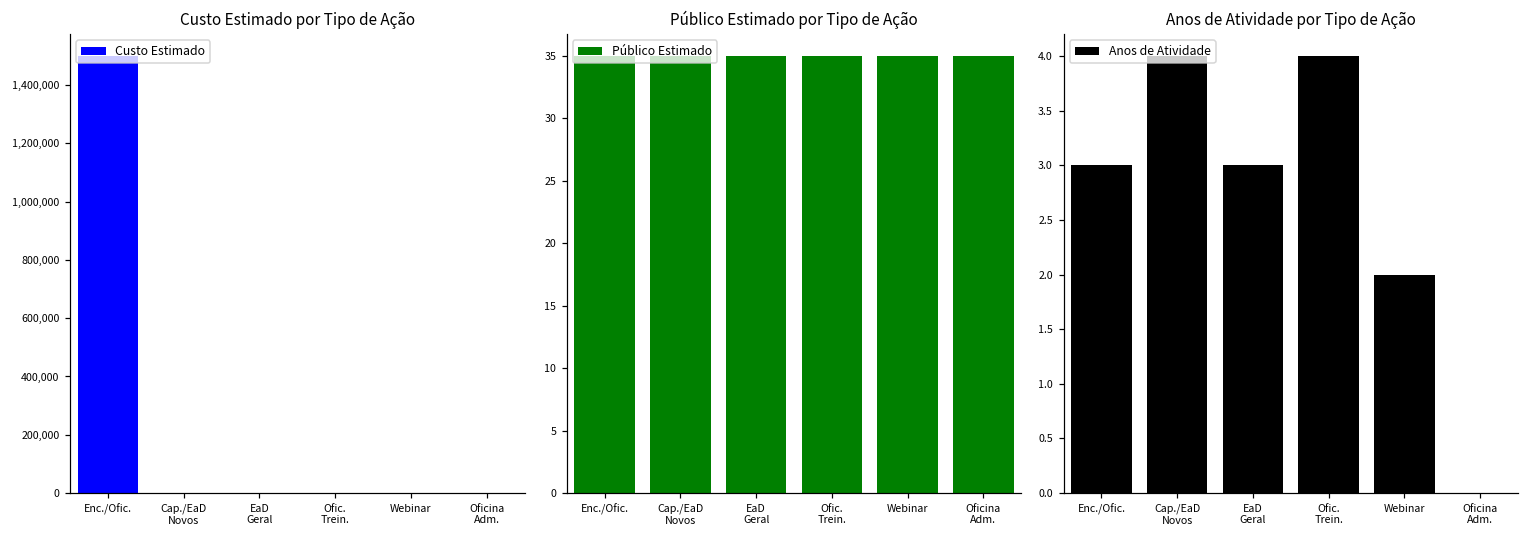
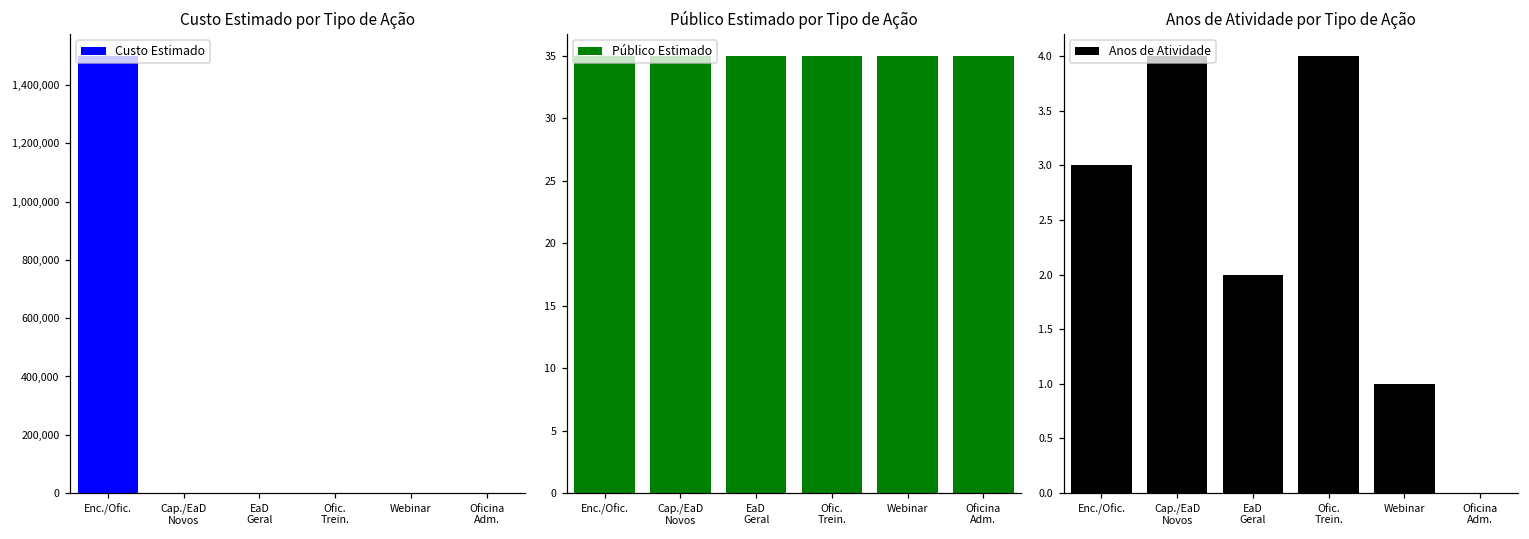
  {
    "Custo Estimado por Tipo de Ação": {
      "Cap./EaD Novos": 0,
      "EaD Geral": 0,
      "Ofic. Trein.": 0,
      "Webinar": 0,
      "Oficina Adm.": 0
    },
    "Público Estimado por Tipo de Ação": {
      "EaD Geral": 35.0,
      "Ofic. Trein.": 35.0,
      "Webinar": 35.0,
      "Oficina Adm.": 35.0
    },
    "Anos de Atividade por Tipo de Ação": {
      "Enc./Ofic.": 3,
-     "EaD Geral": 3,
+     "EaD Geral": 2,
      "Ofic. Trein.": 4,
-     "Webinar": 2,
+     "Webinar": 1,
      "Oficina Adm.": 0
    }
  }
